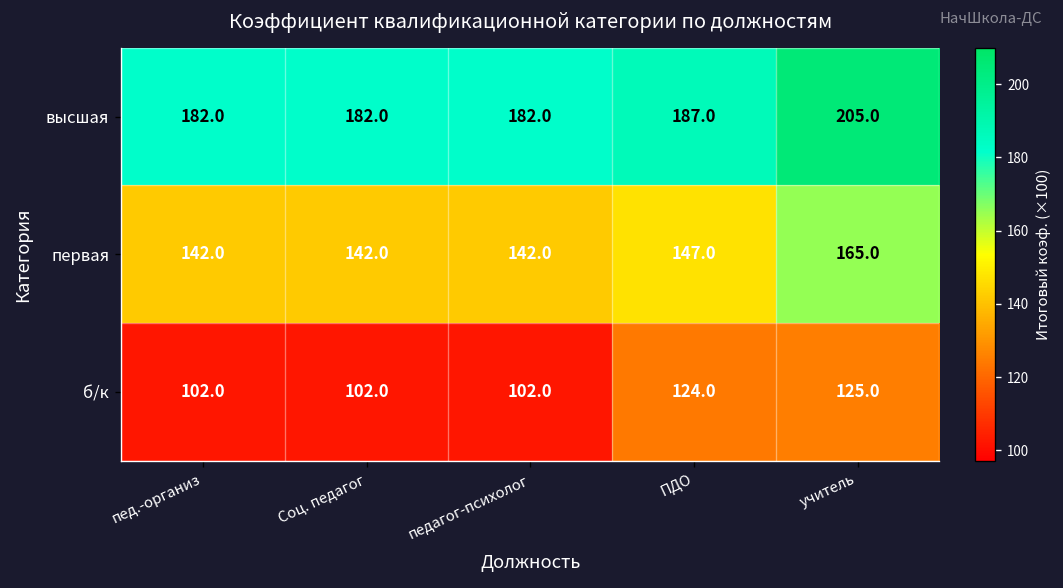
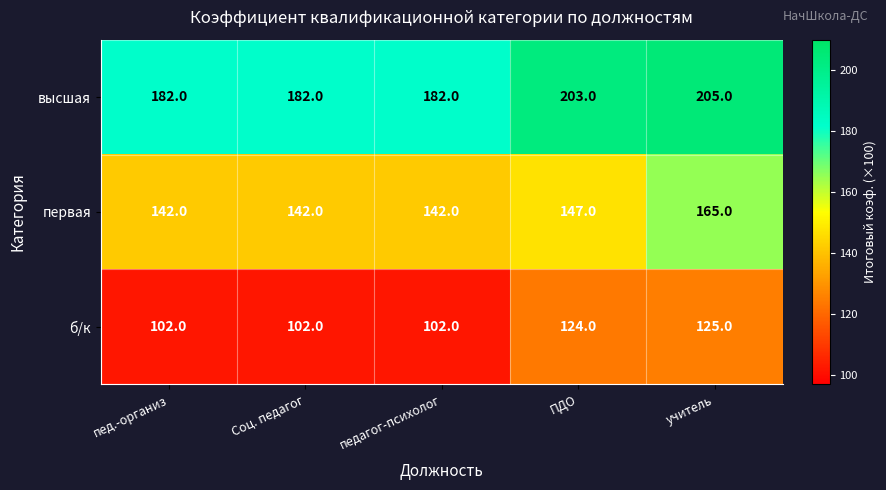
  {
    "высшая": {
      "пед.-организ": 182.0,
      "Соц. педагог": 182.0,
      "педагог-психолог": 182.0,
-     "ПДО": 187.0,
+     "ПДО": 203.0,
      "учитель": 205.0
    },
    "первая": {
      "пед.-организ": 142.0,
      "Соц. педагог": 142.0,
      "педагог-психолог": 142.0,
      "ПДО": 147.0,
      "учитель": 165.0
    },
    "б/к": {
      "пед.-организ": 102.0,
      "Соц. педагог": 102.0,
      "педагог-психолог": 102.0,
      "ПДО": 124.0,
      "учитель": 125.0
    }
  }
